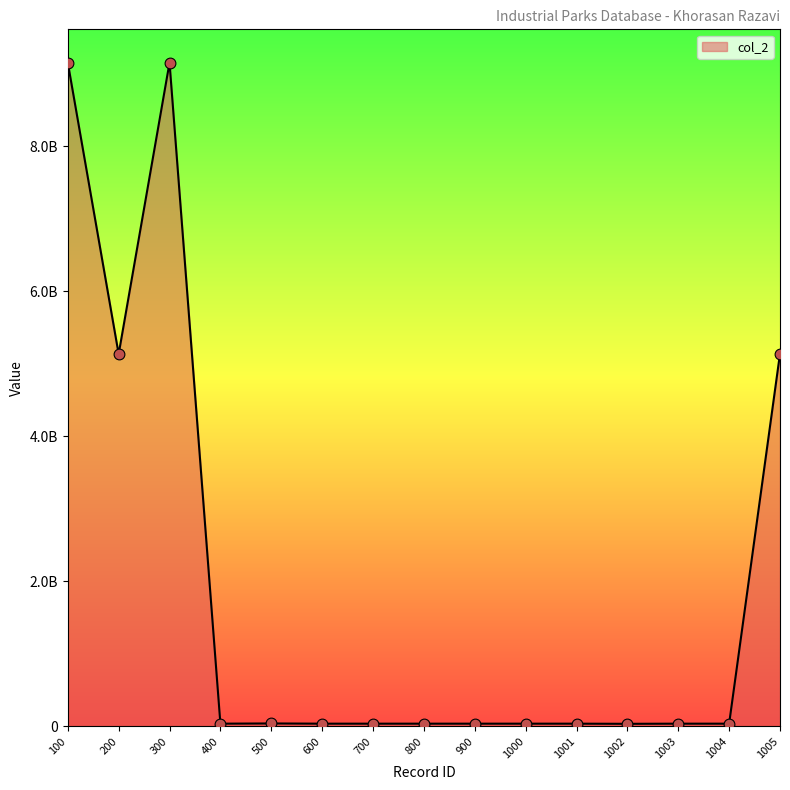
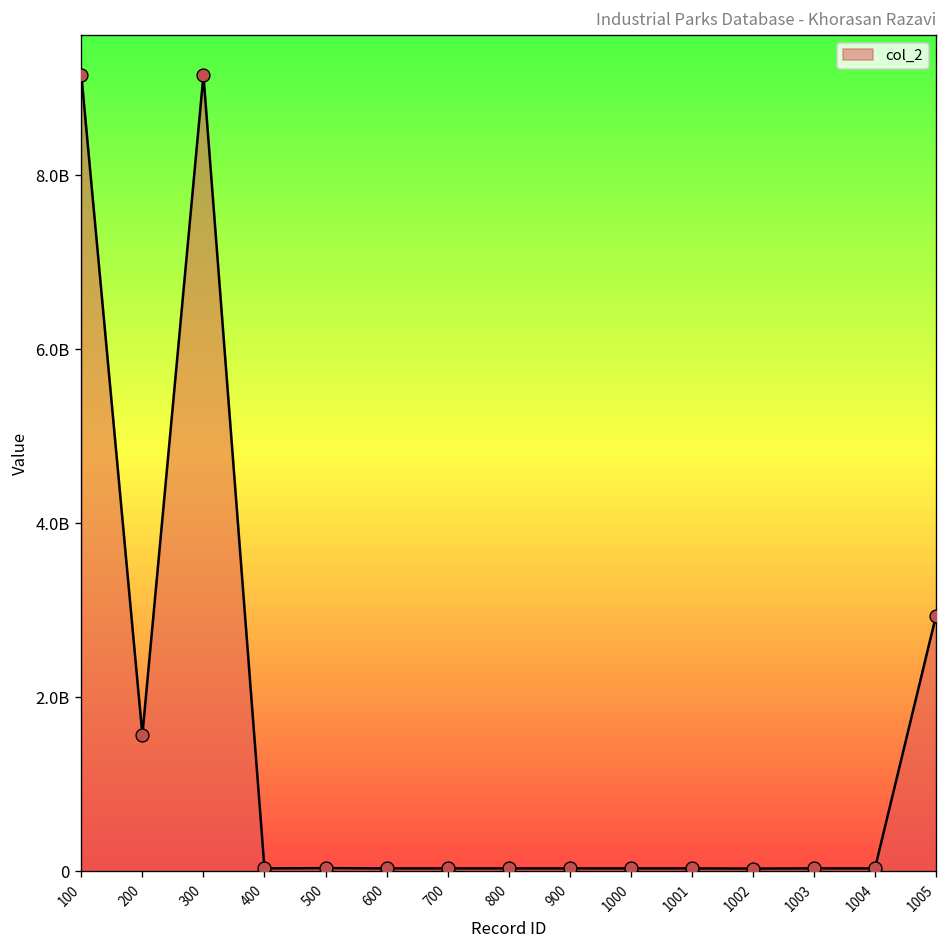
  {
    "100": 9200000000,
-   "200": 5100000000,
+   "200": 1600000000,
    "300": 9200000000,
    "400": 0,
    "500": 0,
    "600": 0,
    "700": 0,
    "800": 0,
    "900": 0,
    "1000": 0,
    "1001": 0,
    "1002": 0,
    "1003": 0,
    "1004": 0,
-   "1005": 5100000000
+   "1005": 2900000000
  }
